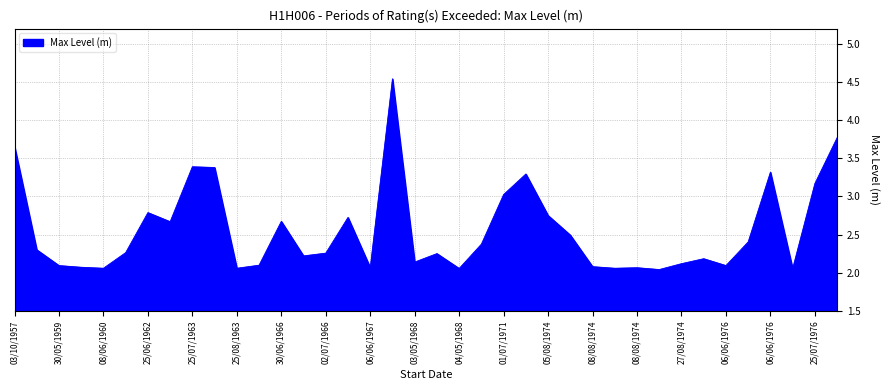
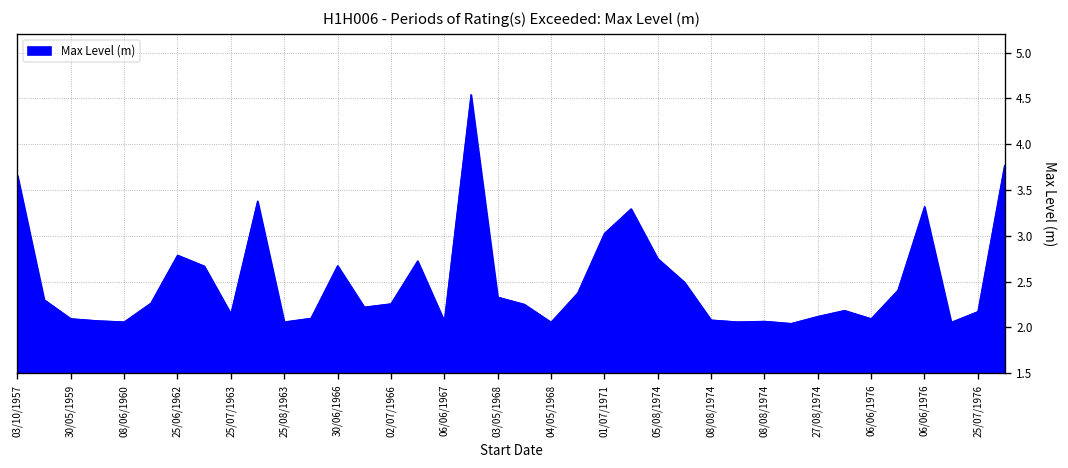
  {
    "03/10/1957": 3.7,
    "30/05/1959": 2.1,
    "25/06/1962": 2.8,
-   "25/07/1963": 3.4,
+   "25/07/1963": 2.2,
    "25/08/1963": 2.1,
    "30/06/1966": 2.7,
-   "03/05/1968": 2.1,
+   "03/05/1968": 2.3,
    "01/07/1971": 3.0,
    "05/08/1974": 2.8,
    "27/08/1974": 2.1,
-   "25/07/1976": 3.2
+   "25/07/1976": 2.2
  }
